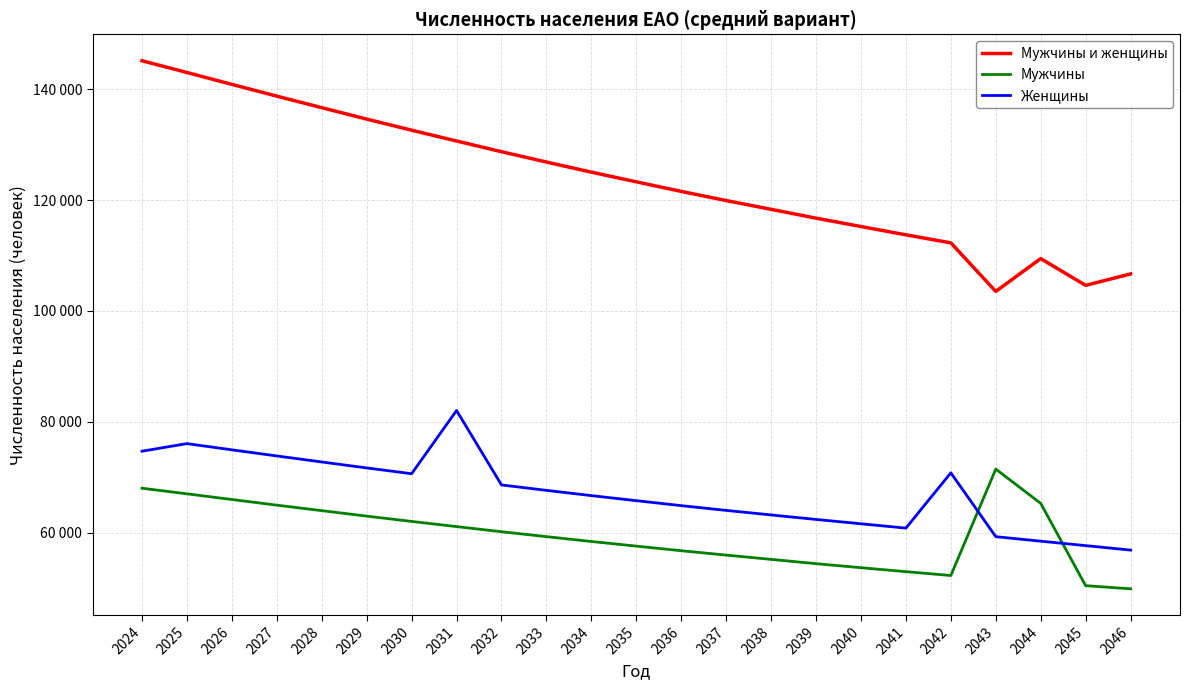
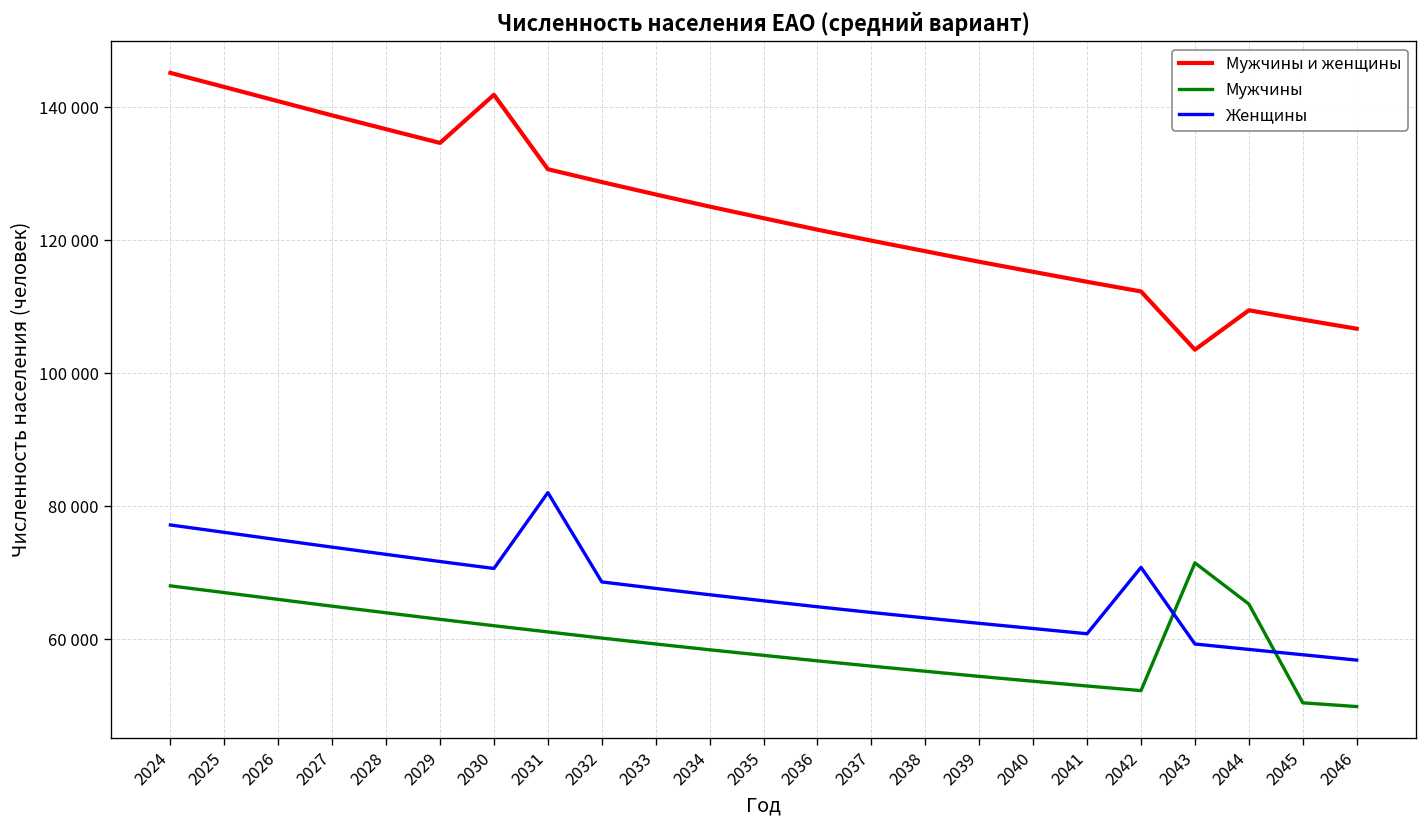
  {
    "Мужчины и женщины": {
      "2024": 145000,
      "2025": 143000,
      "2026": 141000,
      "2027": 139000,
      "2028": 137000,
      "2029": 135000,
-     "2030": 133000,
+     "2030": 142000,
      "2031": 131000,
      "2032": 129000,
      "2033": 127000,
      "2034": 125000,
      "2035": 123000,
      "2036": 122000,
      "2037": 120000,
      "2038": 118000,
      "2039": 117000,
      "2040": 115000,
      "2041": 114000,
      "2042": 112000,
      "2043": 104000,
      "2044": 109000,
-     "2045": 105000,
+     "2045": 108000,
      "2046": 107000
    },
    "Мужчины": {
      "2024": 68000,
      "2025": 67000,
      "2026": 66000,
      "2027": 65000,
      "2028": 64000,
      "2029": 63000,
      "2030": 62000,
      "2031": 61000,
      "2032": 60000,
      "2033": 59000,
      "2034": 58000,
      "2035": 58000,
      "2036": 57000,
      "2037": 56000,
      "2038": 55000,
      "2039": 54000,
      "2040": 54000,
      "2041": 53000,
      "2042": 52000,
      "2043": 71000,
      "2044": 65000,
      "2045": 50000,
      "2046": 50000
    },
    "Женщины": {
-     "2024": 75000,
+     "2024": 77000,
      "2025": 76000,
      "2026": 75000,
      "2027": 74000,
      "2028": 73000,
      "2029": 72000,
      "2030": 71000,
      "2031": 82000,
      "2032": 69000,
      "2033": 68000,
      "2034": 67000,
      "2035": 66000,
      "2036": 65000,
      "2037": 64000,
      "2038": 63000,
      "2039": 62000,
      "2040": 62000,
      "2041": 61000,
      "2042": 71000,
      "2043": 59000,
      "2044": 58000,
      "2045": 58000,
      "2046": 57000
    }
  }
